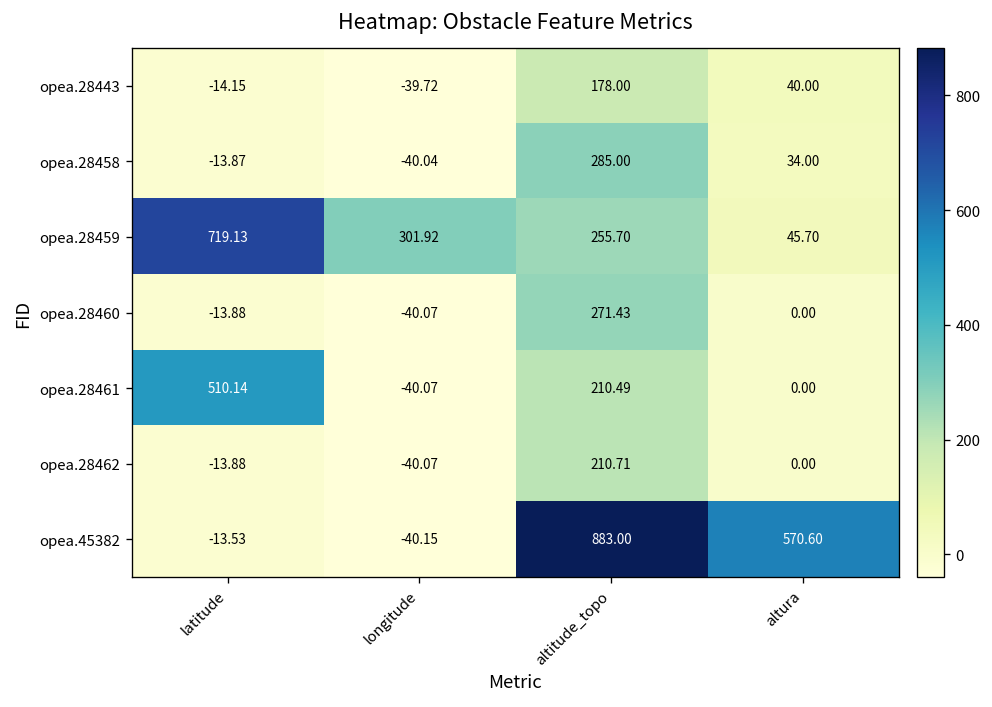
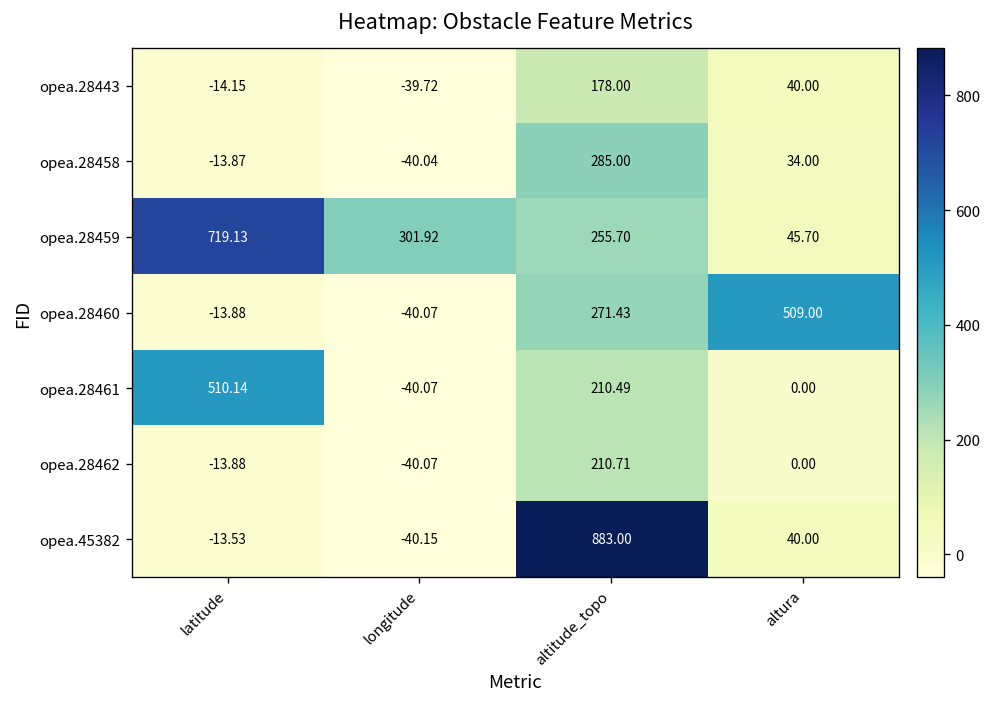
  {
    "opea.28443": {
      "latitude": -14.15,
      "longitude": -39.72,
      "altitude_topo": 178.00,
      "altura": 40.00
    },
    "opea.28458": {
      "latitude": -13.87,
      "longitude": -40.04,
      "altitude_topo": 285.00,
      "altura": 34.00
    },
    "opea.28459": {
      "latitude": 719.13,
      "longitude": 301.92,
      "altitude_topo": 255.70,
      "altura": 45.70
    },
    "opea.28460": {
      "latitude": -13.88,
      "longitude": -40.07,
      "altitude_topo": 271.43,
-     "altura": 0.00
+     "altura": 509.00
    },
    "opea.28461": {
      "latitude": 510.14,
      "longitude": -40.07,
      "altitude_topo": 210.49,
      "altura": 0.00
    },
    "opea.28462": {
      "latitude": -13.88,
      "longitude": -40.07,
      "altitude_topo": 210.71,
      "altura": 0.00
    },
    "opea.45382": {
      "latitude": -13.53,
      "longitude": -40.15,
      "altitude_topo": 883.00,
-     "altura": 570.60
+     "altura": 40.00
    }
  }
